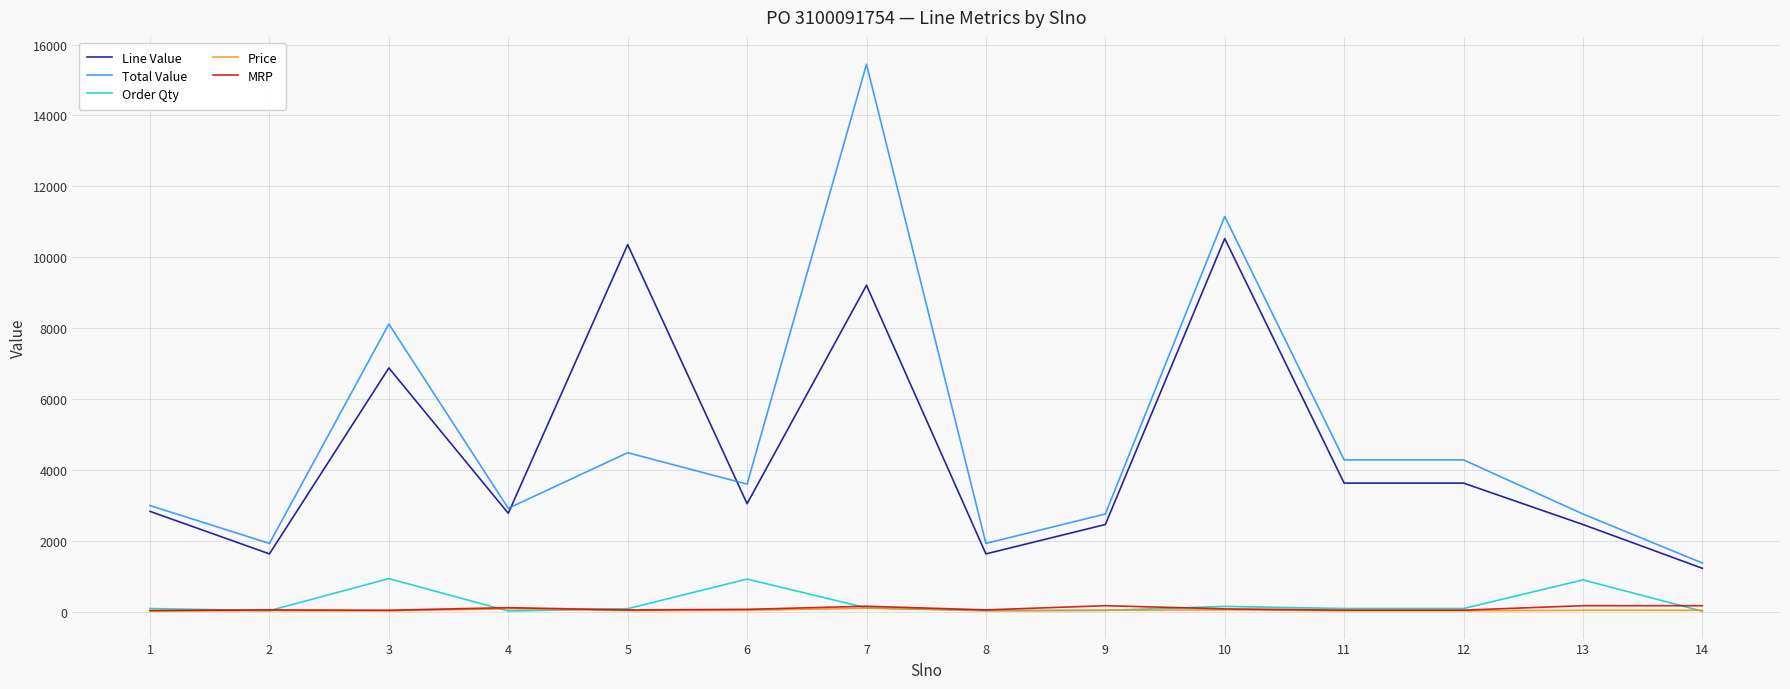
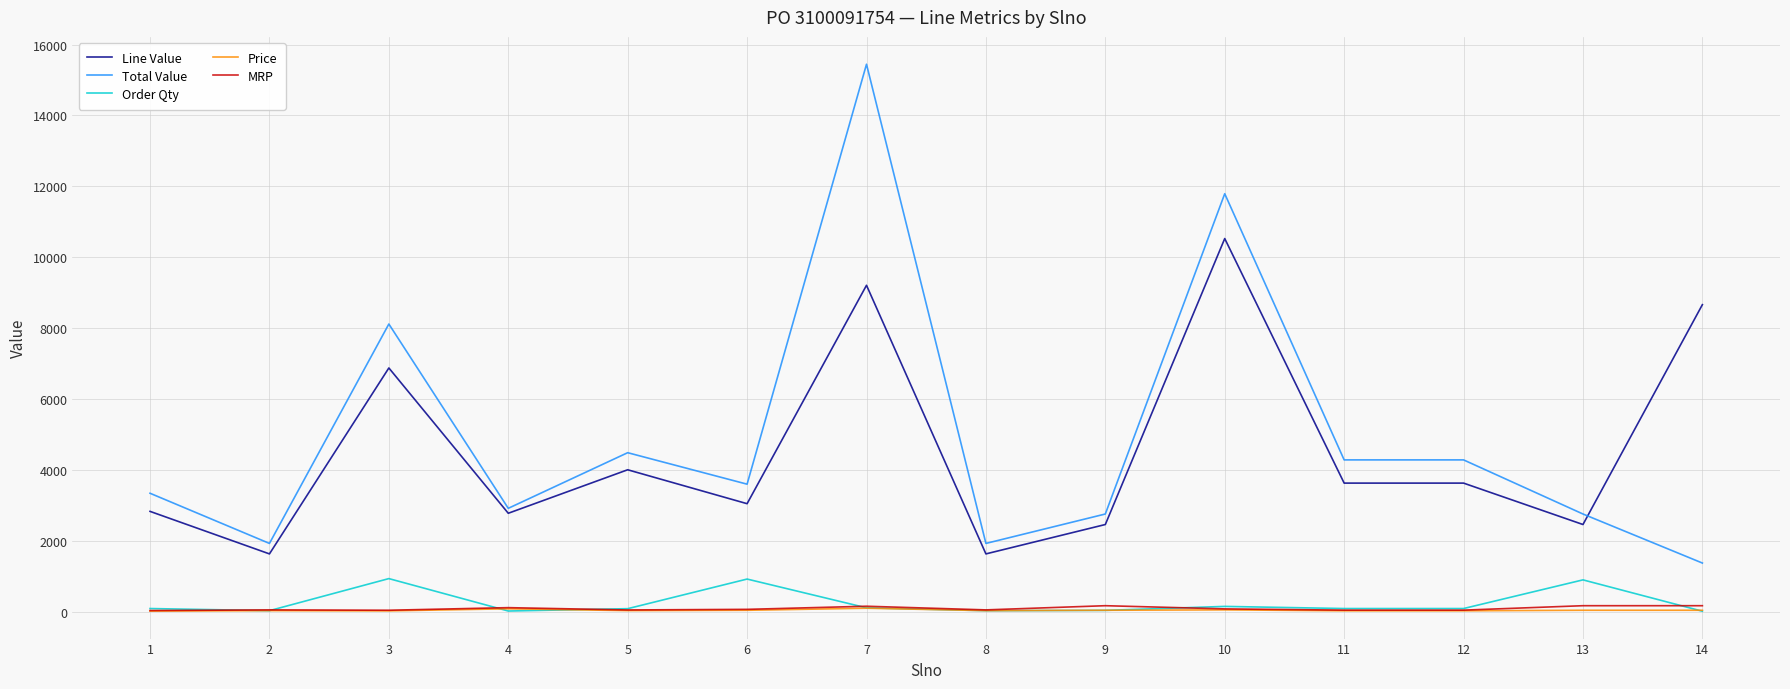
  {
    "Line Value": {
      "1": 2800,
      "2": 1600,
      "3": 6900,
      "4": 2800,
-     "5": 10400,
+     "5": 4000,
      "6": 3100,
      "7": 9200,
      "8": 1600,
      "9": 2500,
      "10": 10500,
      "11": 3600,
      "12": 3600,
      "13": 2500,
-     "14": 1200
+     "14": 8700
    },
    "Total Value": {
-     "1": 3000,
+     "1": 3400,
      "2": 1900,
      "3": 8100,
      "4": 2900,
      "5": 4500,
      "6": 3600,
      "7": 15400,
      "8": 1900,
      "9": 2800,
-     "10": 11200,
+     "10": 11800,
      "11": 4300,
      "12": 4300,
      "13": 2800,
      "14": 1400
    },
    "Order Qty": {
      "3": 900,
      "6": 900,
      "13": 900
    },
    "Price": {
      "13": 100
    },
    "MRP": {
      "9": 200,
      "13": 200,
      "14": 200
    }
  }
